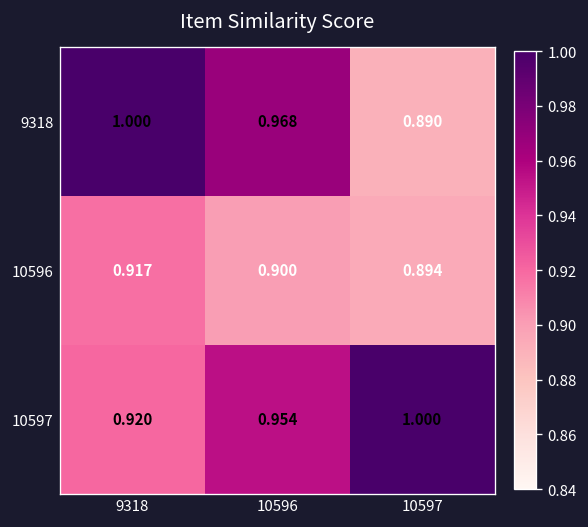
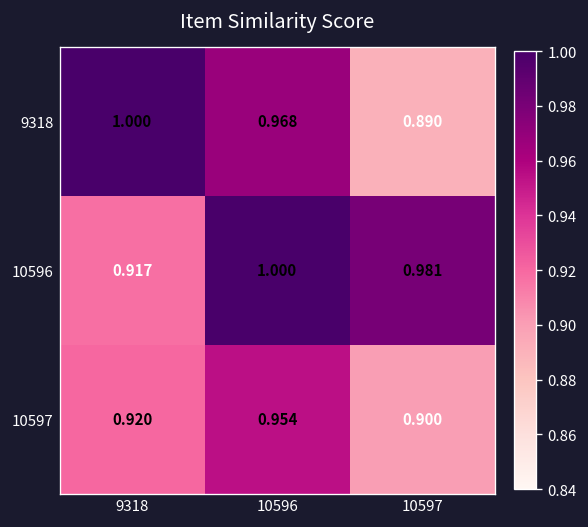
  {
    "9318": {
      "9318": 1.000,
      "10596": 0.968,
      "10597": 0.890
    },
    "10596": {
      "9318": 0.917,
-     "10596": 0.900,
-     "10597": 0.894
+     "10596": 1.000,
+     "10597": 0.981
    },
    "10597": {
      "9318": 0.920,
      "10596": 0.954,
-     "10597": 1.000
+     "10597": 0.900
    }
  }
